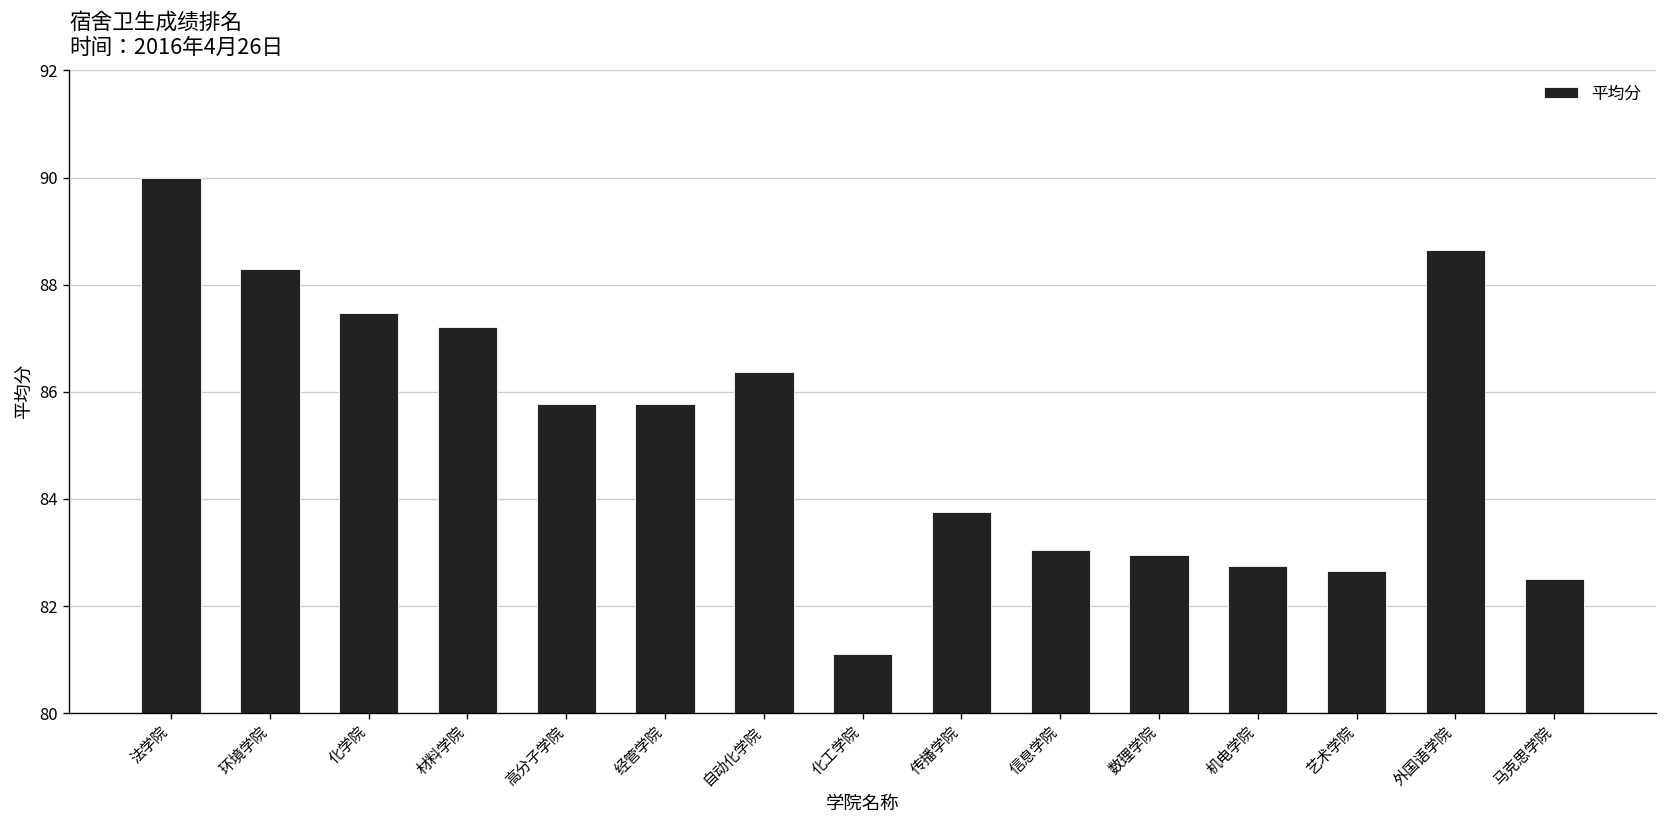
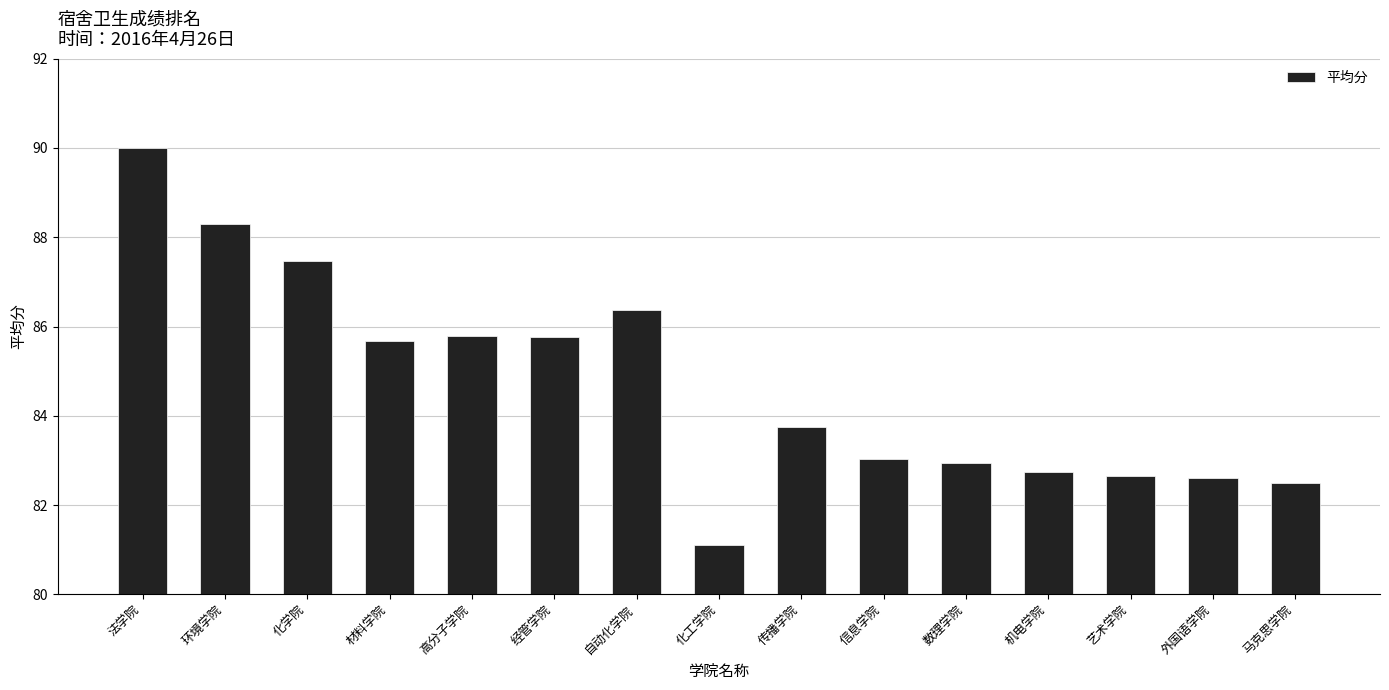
  {
    "法学院": 90.0,
    "环境学院": 88.3,
    "化学院": 87.5,
-   "材料学院": 87.2,
+   "材料学院": 85.7,
    "高分子学院": 85.8,
    "经管学院": 85.8,
    "自动化学院": 86.4,
    "化工学院": 81.1,
    "传播学院": 83.8,
    "信息学院": 83.0,
    "数理学院": 83.0,
    "机电学院": 82.7,
    "艺术学院": 82.7,
-   "外国语学院": 88.6,
+   "外国语学院": 82.6,
    "马克思学院": 82.5
  }
